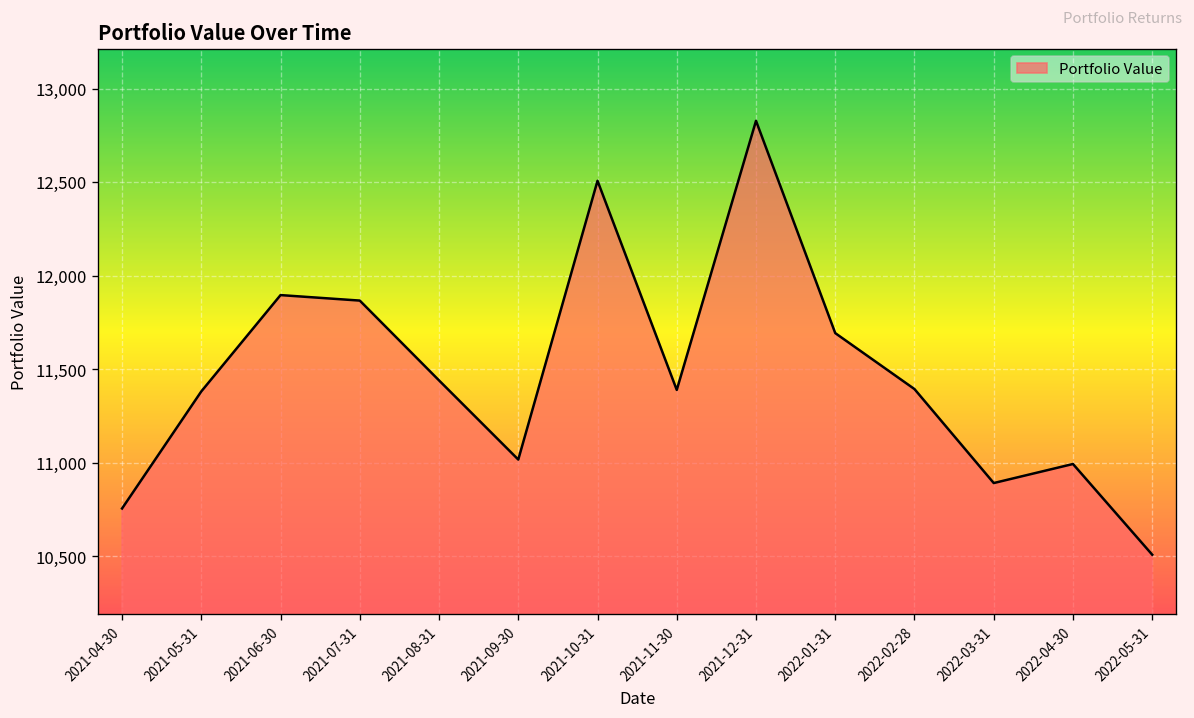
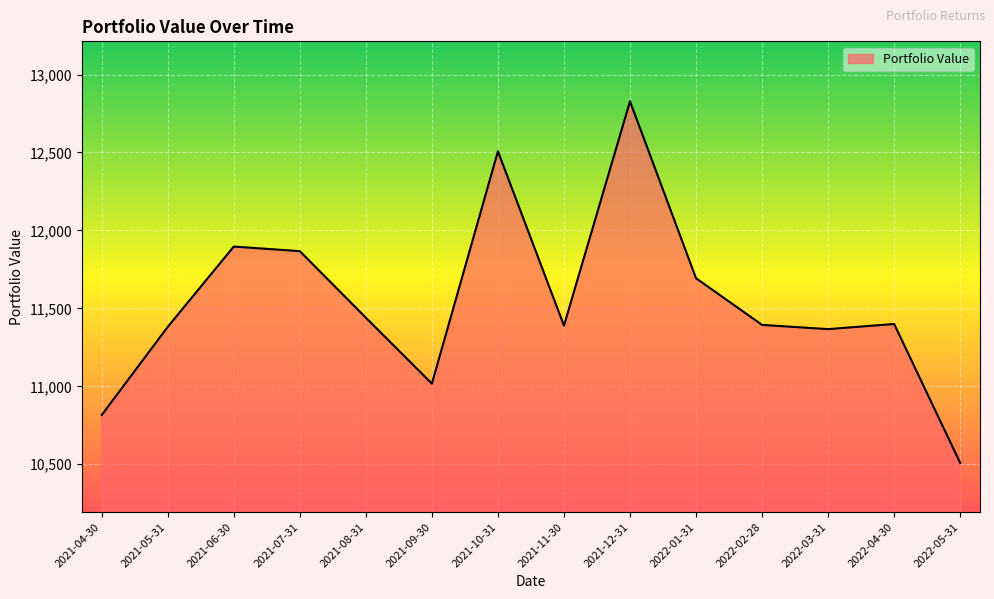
  {
-   "2021-04-30": "10,760",
+   "2021-04-30": "10,820",
    "2021-05-31": "11,380",
    "2021-06-30": "11,900",
    "2021-07-31": "11,870",
    "2021-08-31": "11,440",
    "2021-09-30": "11,020",
    "2021-10-31": "12,510",
    "2021-11-30": "11,390",
    "2021-12-31": "12,830",
    "2022-01-31": "11,690",
    "2022-02-28": "11,390",
-   "2022-03-31": "10,890",
-   "2022-04-30": "10,990",
+   "2022-03-31": "11,370",
+   "2022-04-30": "11,400",
    "2022-05-31": "10,510"
  }
